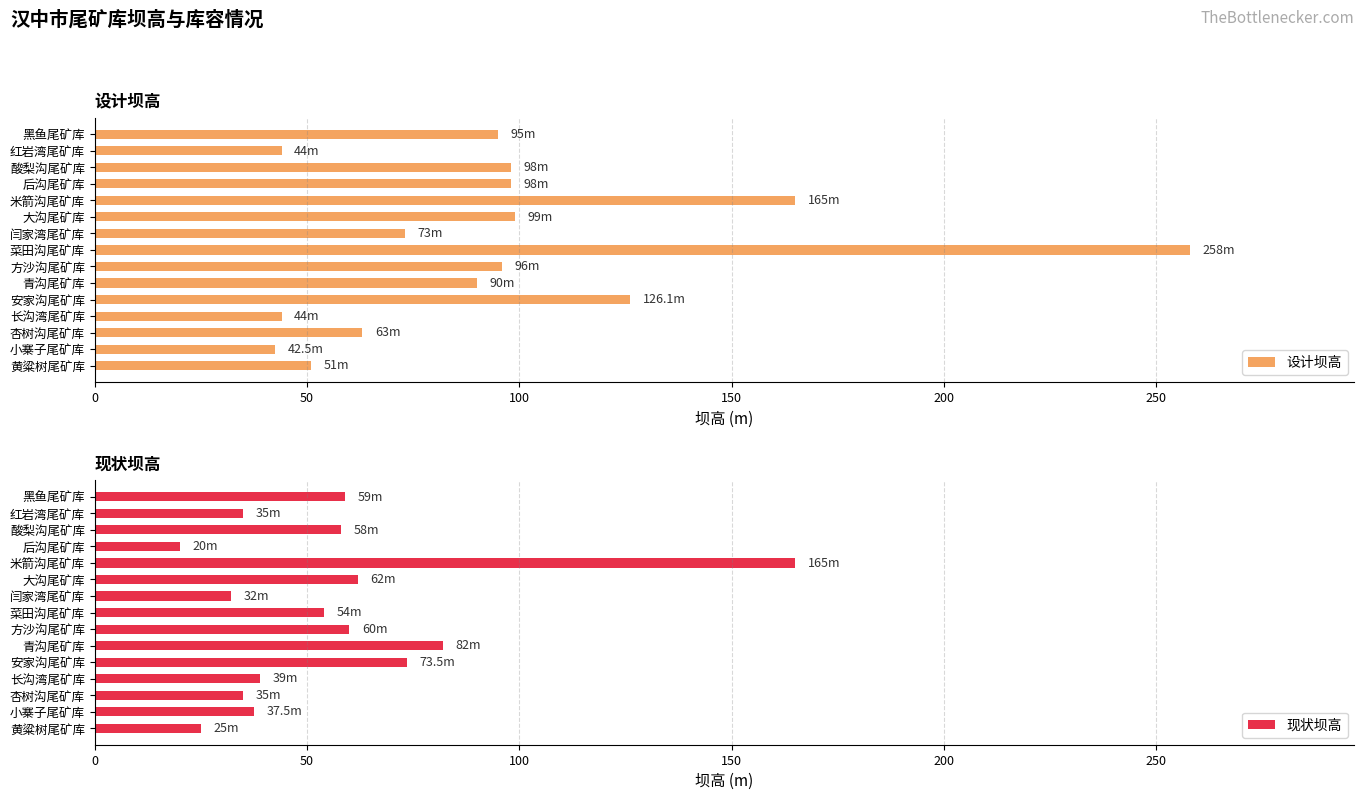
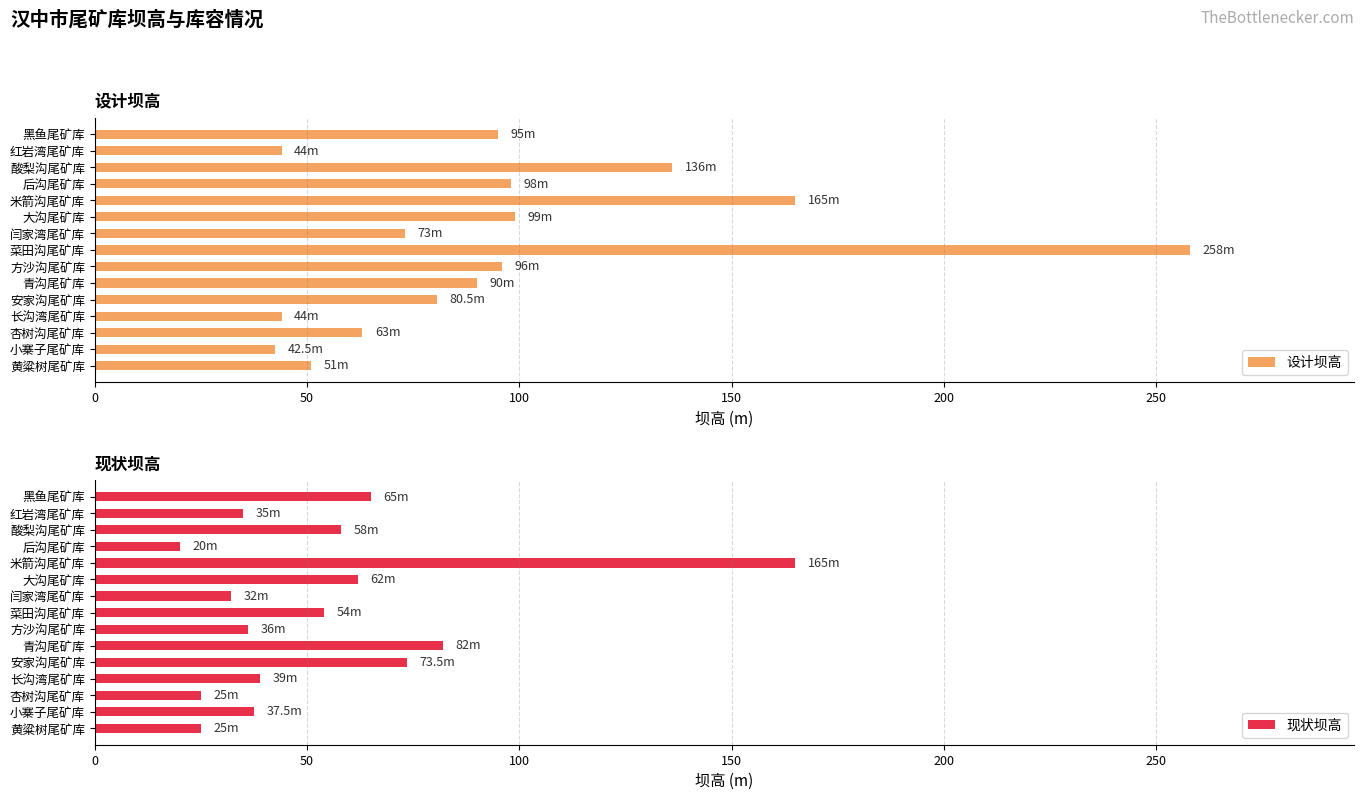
  {
    "设计坝高": {
      "黑鱼尾矿库": "95m",
      "红岩湾尾矿库": "44m",
-     "酸梨沟尾矿库": "98m",
+     "酸梨沟尾矿库": "136m",
      "后沟尾矿库": "98m",
      "米箭沟尾矿库": "165m",
      "大沟尾矿库": "99m",
      "闫家湾尾矿库": "73m",
      "菜田沟尾矿库": "258m",
      "方沙沟尾矿库": "96m",
      "青沟尾矿库": "90m",
-     "安家沟尾矿库": "126.1m",
+     "安家沟尾矿库": "80.5m",
      "长沟湾尾矿库": "44m",
      "杏树沟尾矿库": "63m",
      "小寨子尾矿库": "42.5m",
      "黄粱树尾矿库": "51m"
    },
    "现状坝高": {
-     "黑鱼尾矿库": "59m",
+     "黑鱼尾矿库": "65m",
      "红岩湾尾矿库": "35m",
      "酸梨沟尾矿库": "58m",
      "后沟尾矿库": "20m",
      "米箭沟尾矿库": "165m",
      "大沟尾矿库": "62m",
      "闫家湾尾矿库": "32m",
      "菜田沟尾矿库": "54m",
-     "方沙沟尾矿库": "60m",
+     "方沙沟尾矿库": "36m",
      "青沟尾矿库": "82m",
      "安家沟尾矿库": "73.5m",
      "长沟湾尾矿库": "39m",
-     "杏树沟尾矿库": "35m",
+     "杏树沟尾矿库": "25m",
      "小寨子尾矿库": "37.5m",
      "黄粱树尾矿库": "25m"
    }
  }
